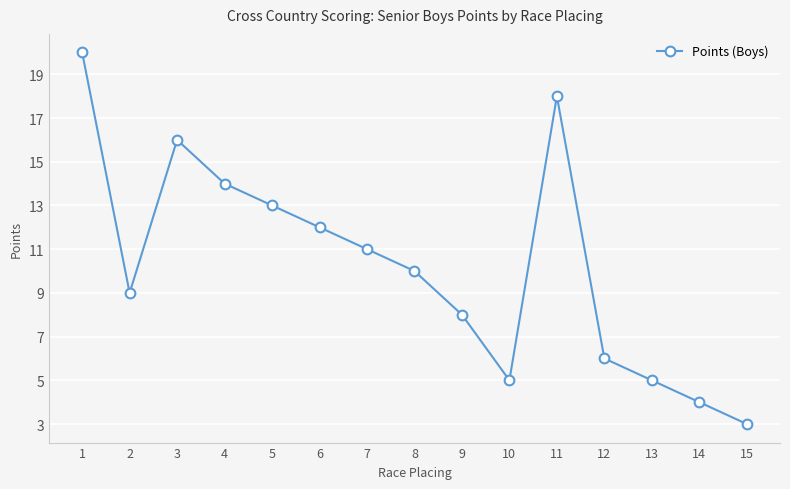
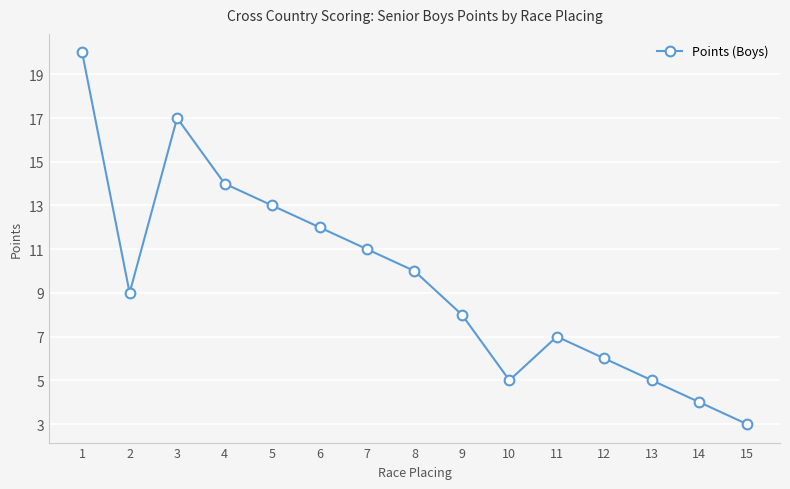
  {
    "1": 20,
    "2": 9,
-   "3": 16,
+   "3": 17,
    "4": 14,
    "5": 13,
    "6": 12,
    "7": 11,
    "8": 10,
    "9": 8,
    "10": 5,
-   "11": 18,
+   "11": 7,
    "12": 6,
    "13": 5,
    "14": 4,
    "15": 3
  }
